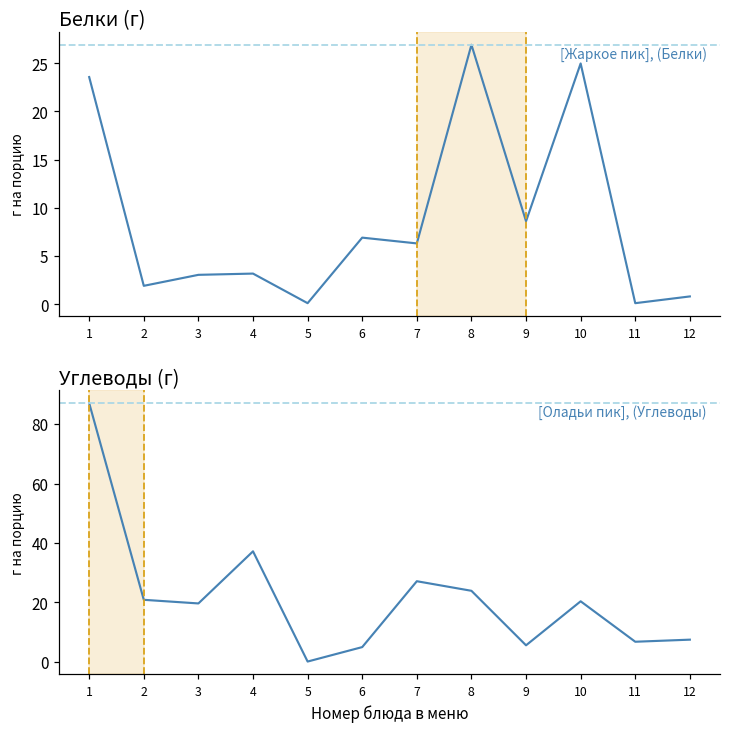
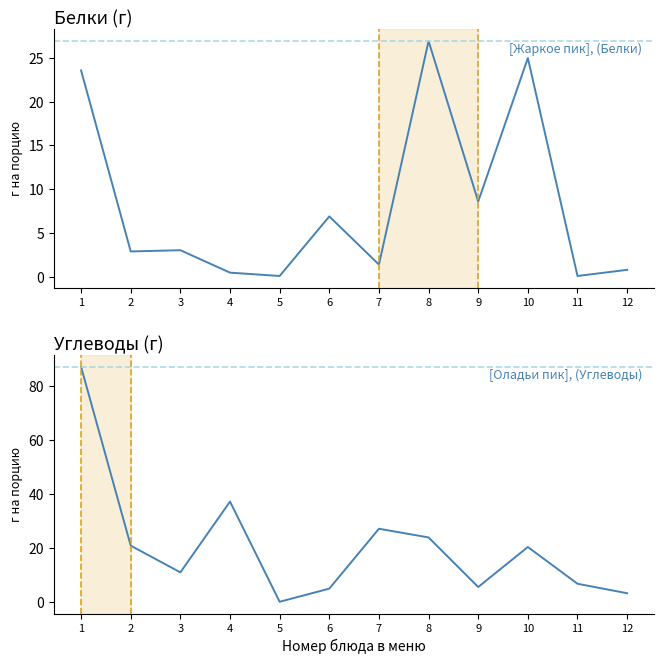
  {
    "Белки (г)": {
      "1": 24,
-     "2": 2,
+     "2": 3,
      "3": 3,
-     "4": 3,
+     "4": 0,
      "5": 0,
      "6": 7,
-     "7": 6,
+     "7": 1,
      "8": 27,
      "9": 9,
      "10": 25,
      "11": 0,
      "12": 1
    },
    "Углеводы (г)": {
      "1": 87,
      "2": 21,
-     "3": 20,
+     "3": 11,
      "4": 37,
      "5": 0,
      "6": 5,
      "7": 27,
      "8": 24,
      "9": 6,
      "10": 20,
      "11": 7,
-     "12": 8
+     "12": 3
    }
  }
